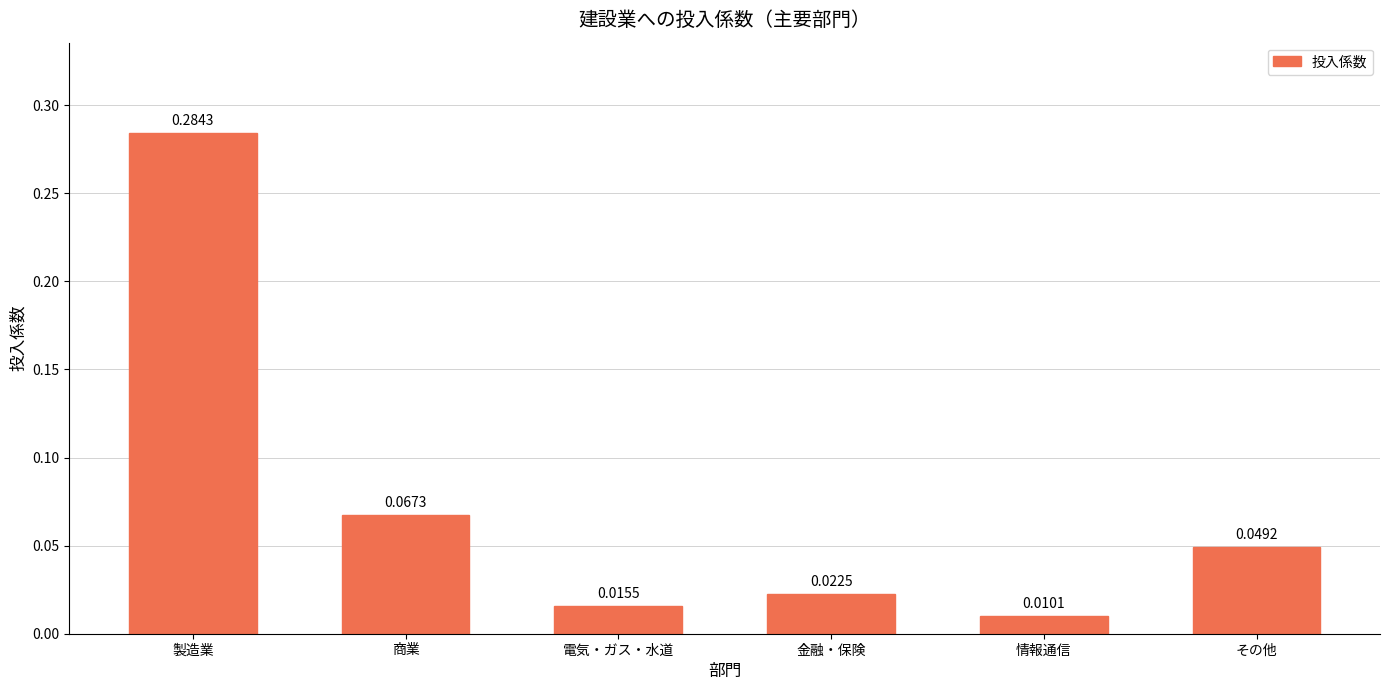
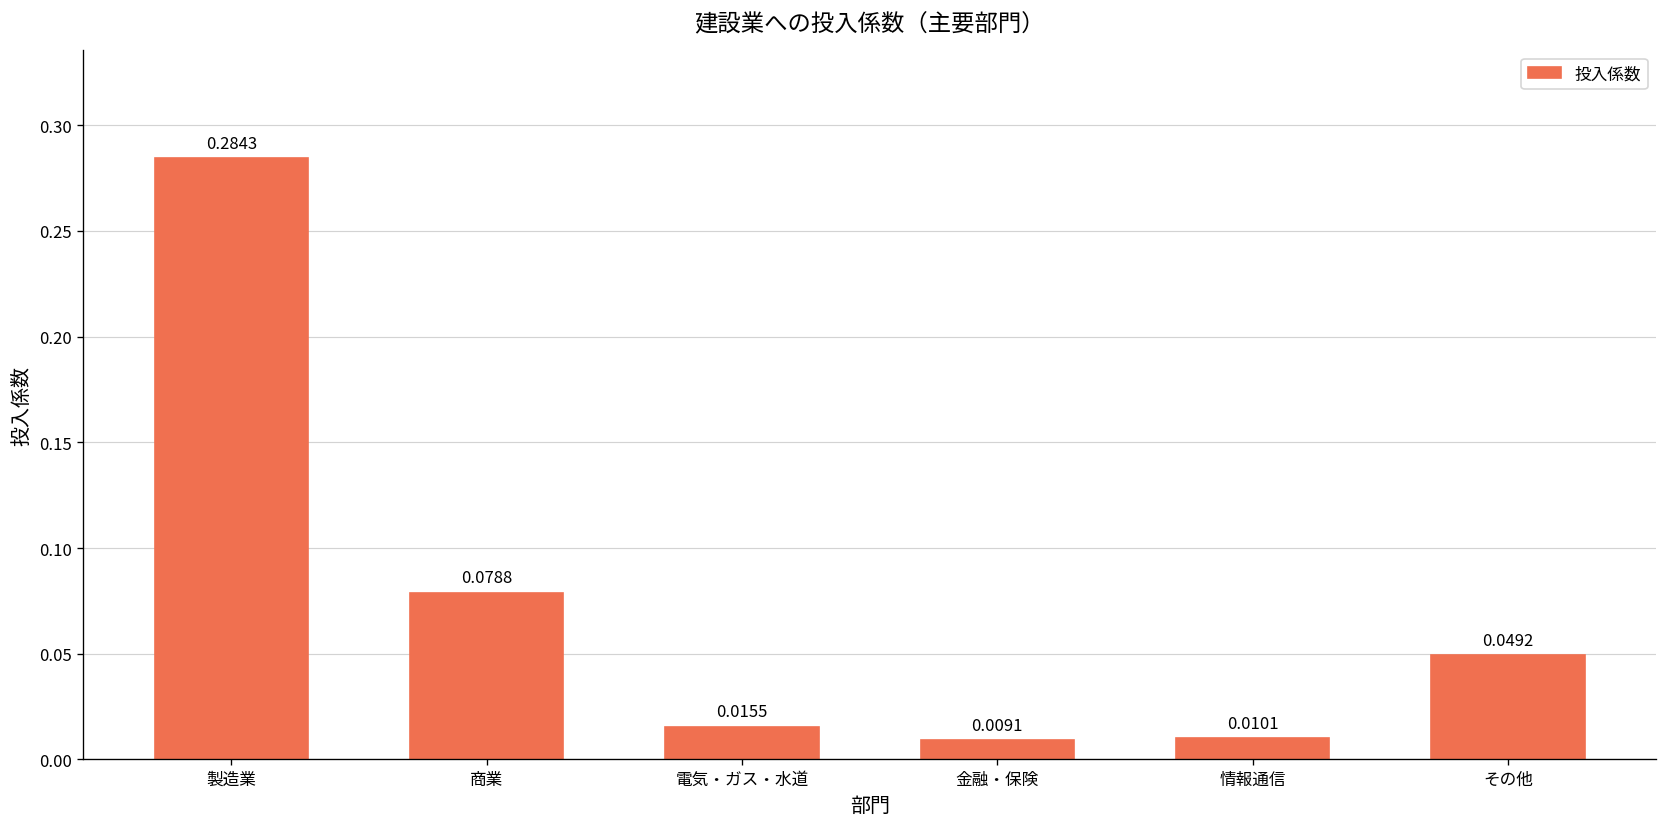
  {
    "製造業": 0.2843,
-   "商業": 0.0673,
+   "商業": 0.0788,
    "電気・ガス・水道": 0.0155,
-   "金融・保険": 0.0225,
+   "金融・保険": 0.0091,
    "情報通信": 0.0101,
    "その他": 0.0492
  }
